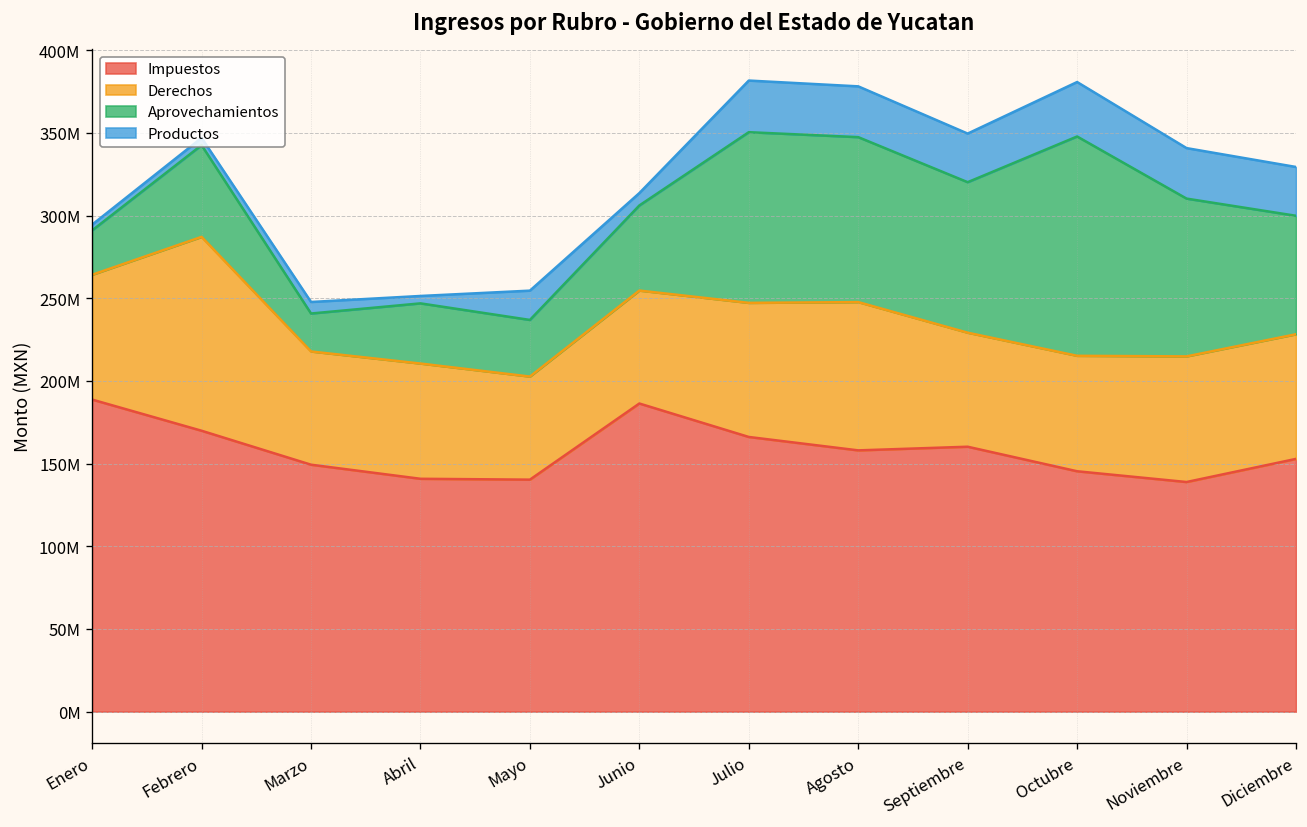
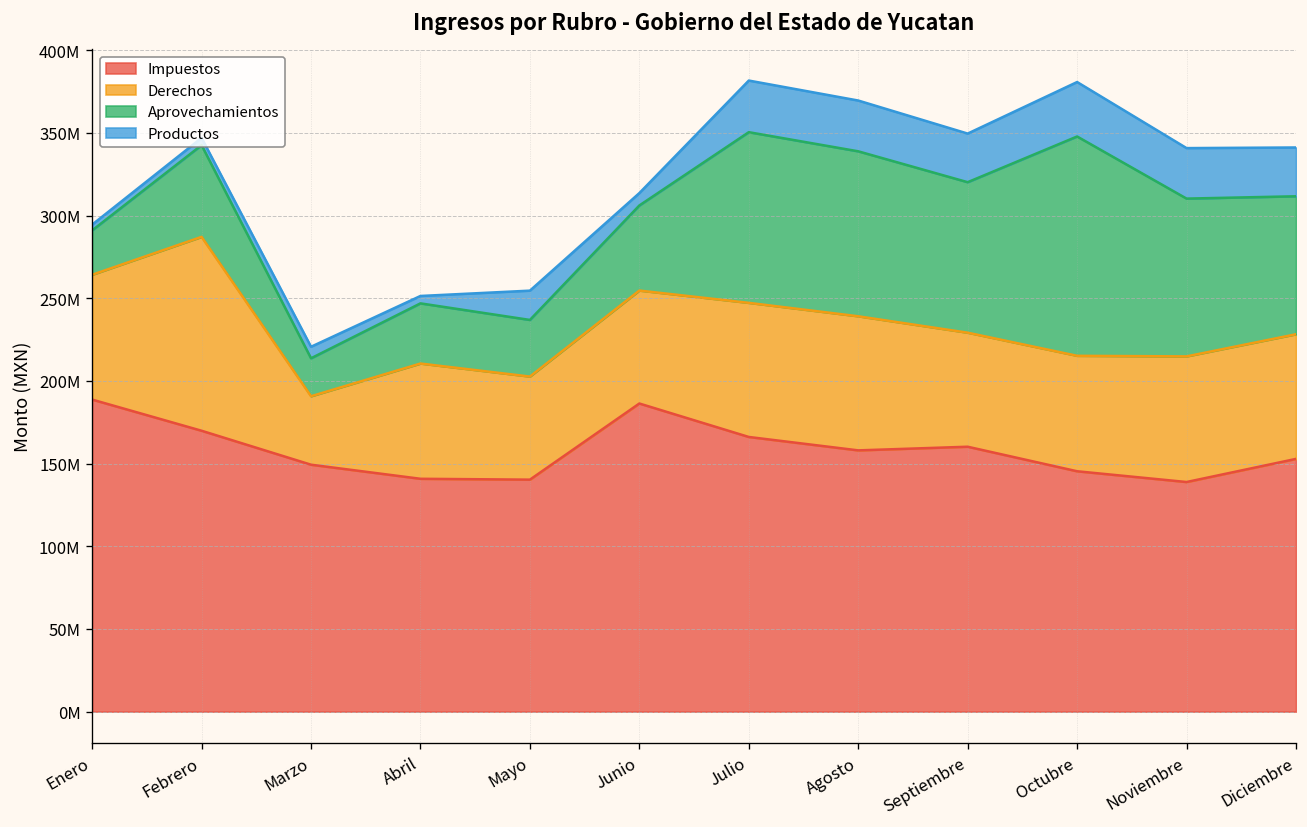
  {
    "Impuestos": {
      "Enero": 189000000,
      "Febrero": 170000000,
      "Marzo": 149000000,
      "Abril": 141000000,
      "Mayo": 140000000,
      "Junio": 186000000,
      "Julio": 166000000,
      "Agosto": 158000000,
      "Septiembre": 160000000,
      "Octubre": 145000000,
      "Noviembre": 139000000,
      "Diciembre": 153000000
    },
    "Derechos": {
      "Enero": 75000000,
      "Febrero": 117000000,
-     "Marzo": 68000000,
+     "Marzo": 41000000,
      "Abril": 70000000,
      "Mayo": 62000000,
      "Junio": 68000000,
      "Julio": 81000000,
-     "Agosto": 90000000,
+     "Agosto": 81000000,
      "Septiembre": 69000000,
      "Octubre": 70000000,
      "Noviembre": 76000000,
      "Diciembre": 75000000
    },
    "Aprovechamientos": {
      "Enero": 27000000,
      "Marzo": 23000000,
      "Abril": 36000000,
      "Mayo": 34000000,
      "Junio": 51000000,
      "Julio": 103000000,
      "Agosto": 100000000,
      "Septiembre": 91000000,
      "Octubre": 133000000,
      "Noviembre": 95000000,
-     "Diciembre": 72000000
+     "Diciembre": 83000000
    },
    "Productos": {
      "Enero": 3000000,
      "Marzo": 7000000,
      "Abril": 4000000,
      "Mayo": 18000000,
      "Junio": 7000000,
      "Julio": 31000000,
      "Agosto": 31000000,
      "Septiembre": 29000000,
      "Octubre": 33000000,
      "Noviembre": 31000000,
      "Diciembre": 30000000
    }
  }
